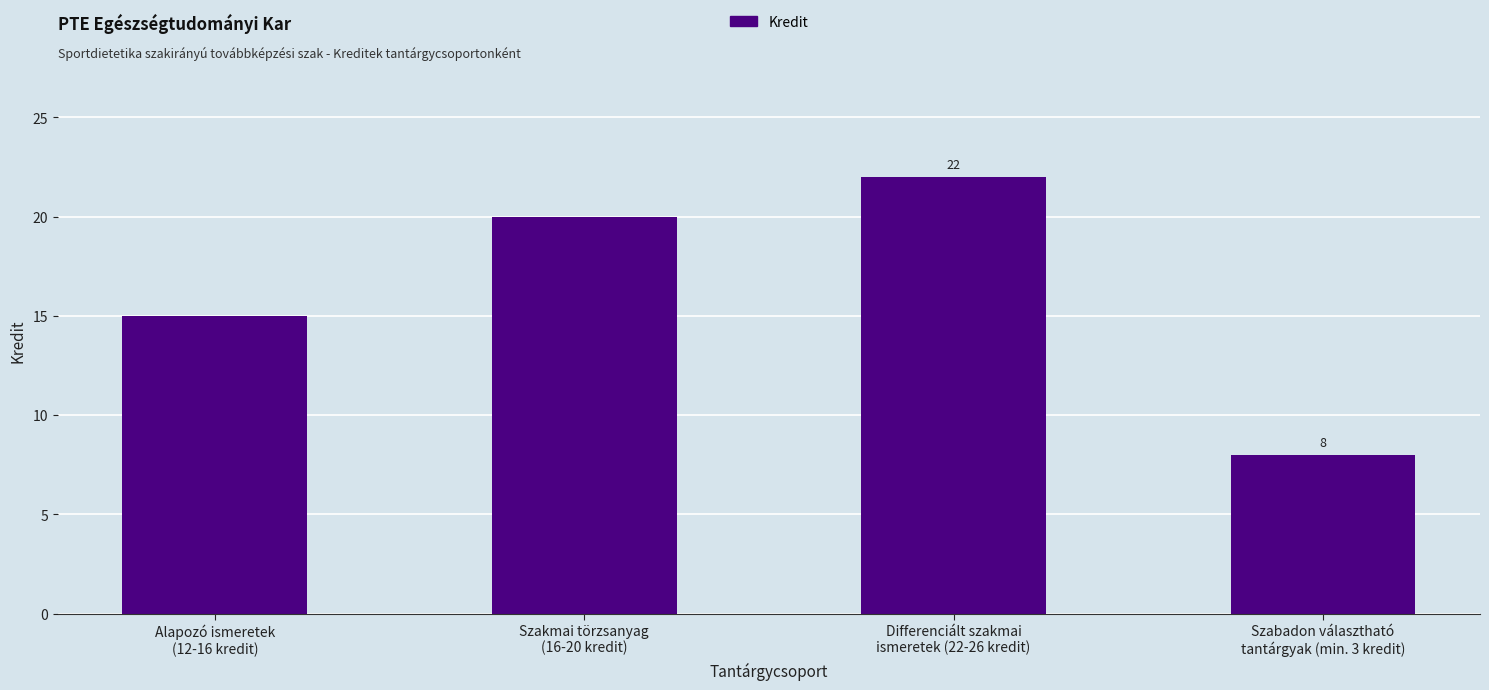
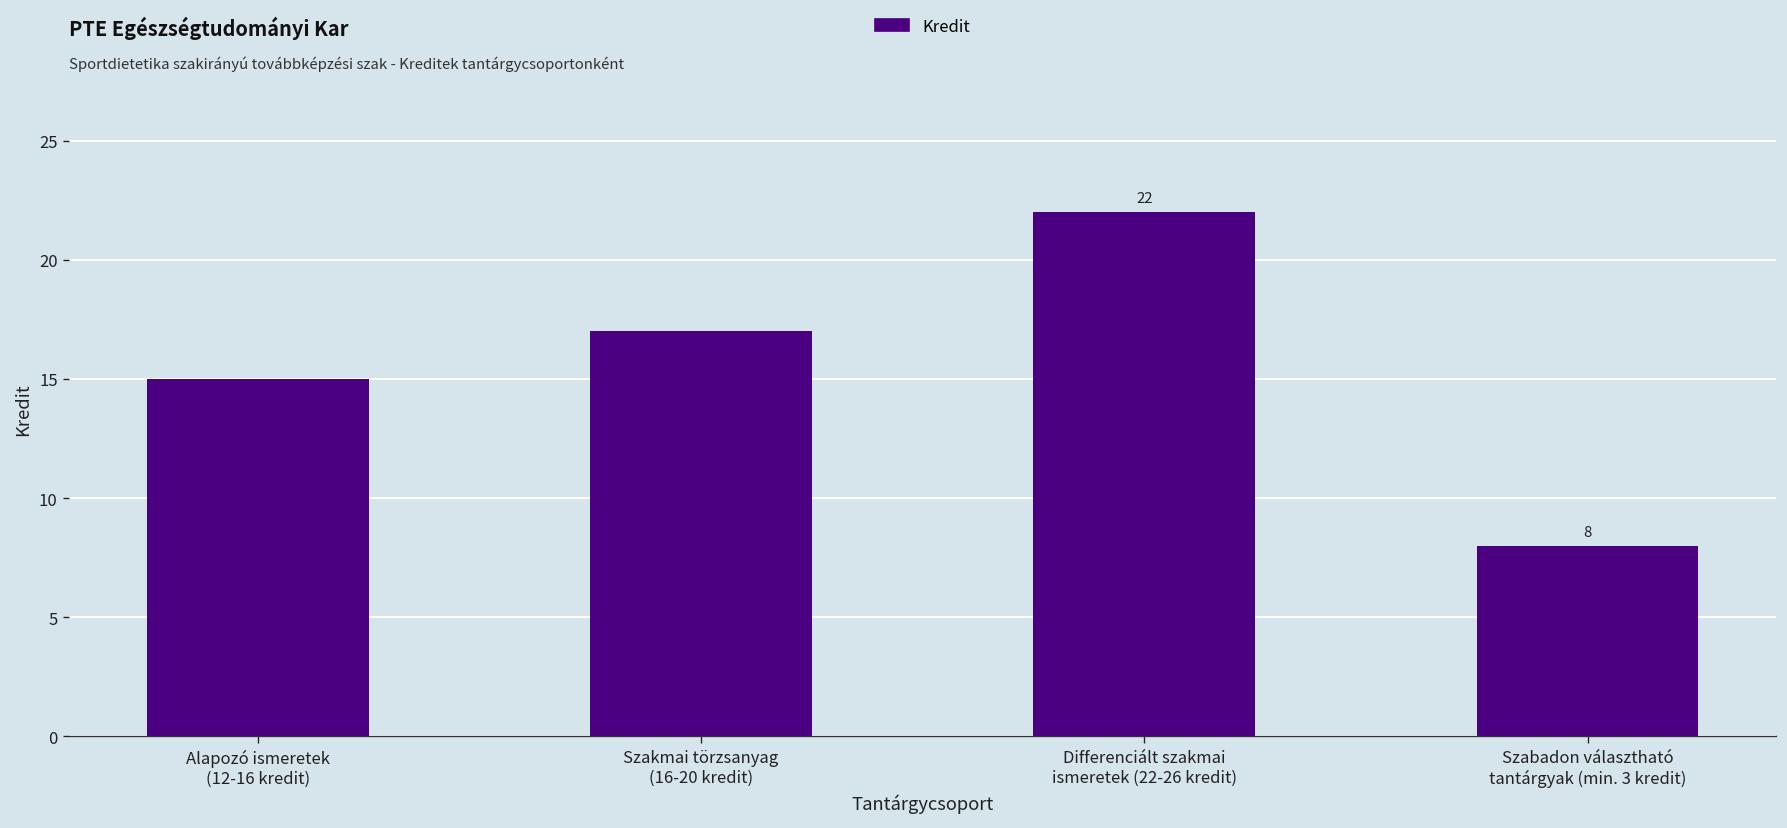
  {
    "Alapozó ismeretek (12-16 kredit)": 15,
-   "Szakmai törzsanyag (16-20 kredit)": 20
+   "Szakmai törzsanyag (16-20 kredit)": 17
  }
